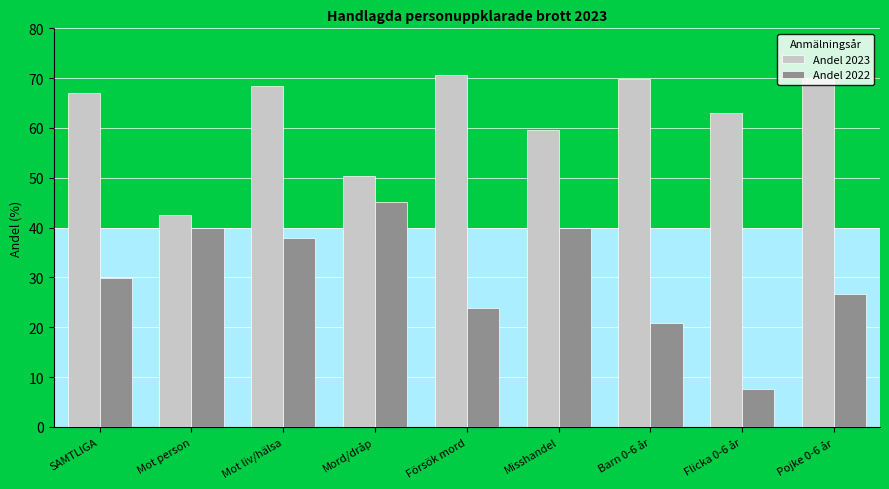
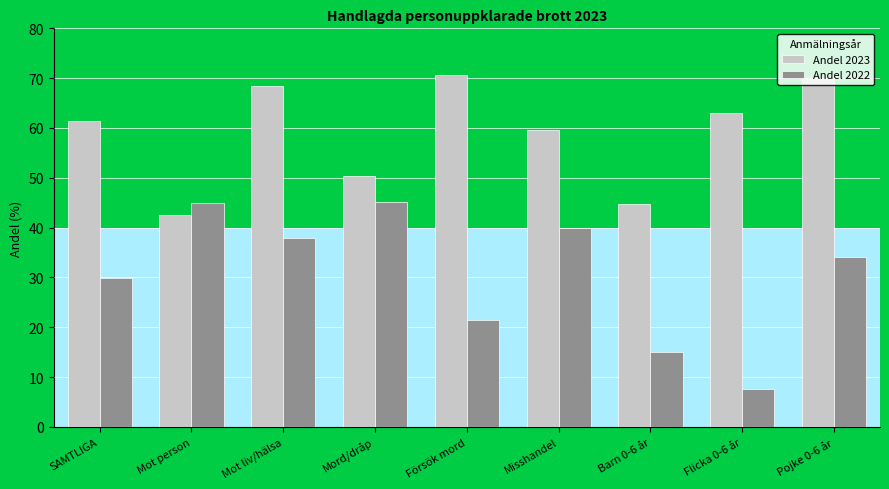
  {
    "Andel 2023": {
-     "SAMTLIGA": 67,
+     "SAMTLIGA": 61,
      "Mot person": 43,
      "Mot liv/hälsa": 68,
      "Mord/dråp": 50,
      "Försök mord": 71,
      "Misshandel": 60,
-     "Barn 0-6 år": 70,
+     "Barn 0-6 år": 45,
      "Flicka 0-6 år": 63
    },
    "Andel 2022": {
      "SAMTLIGA": 30,
-     "Mot person": 40,
+     "Mot person": 45,
      "Mot liv/hälsa": 38,
      "Mord/dråp": 45,
-     "Försök mord": 24,
+     "Försök mord": 21,
      "Misshandel": 40,
-     "Barn 0-6 år": 21,
+     "Barn 0-6 år": 15,
      "Flicka 0-6 år": 8,
-     "Pojke 0-6 år": 27
+     "Pojke 0-6 år": 34
    }
  }
